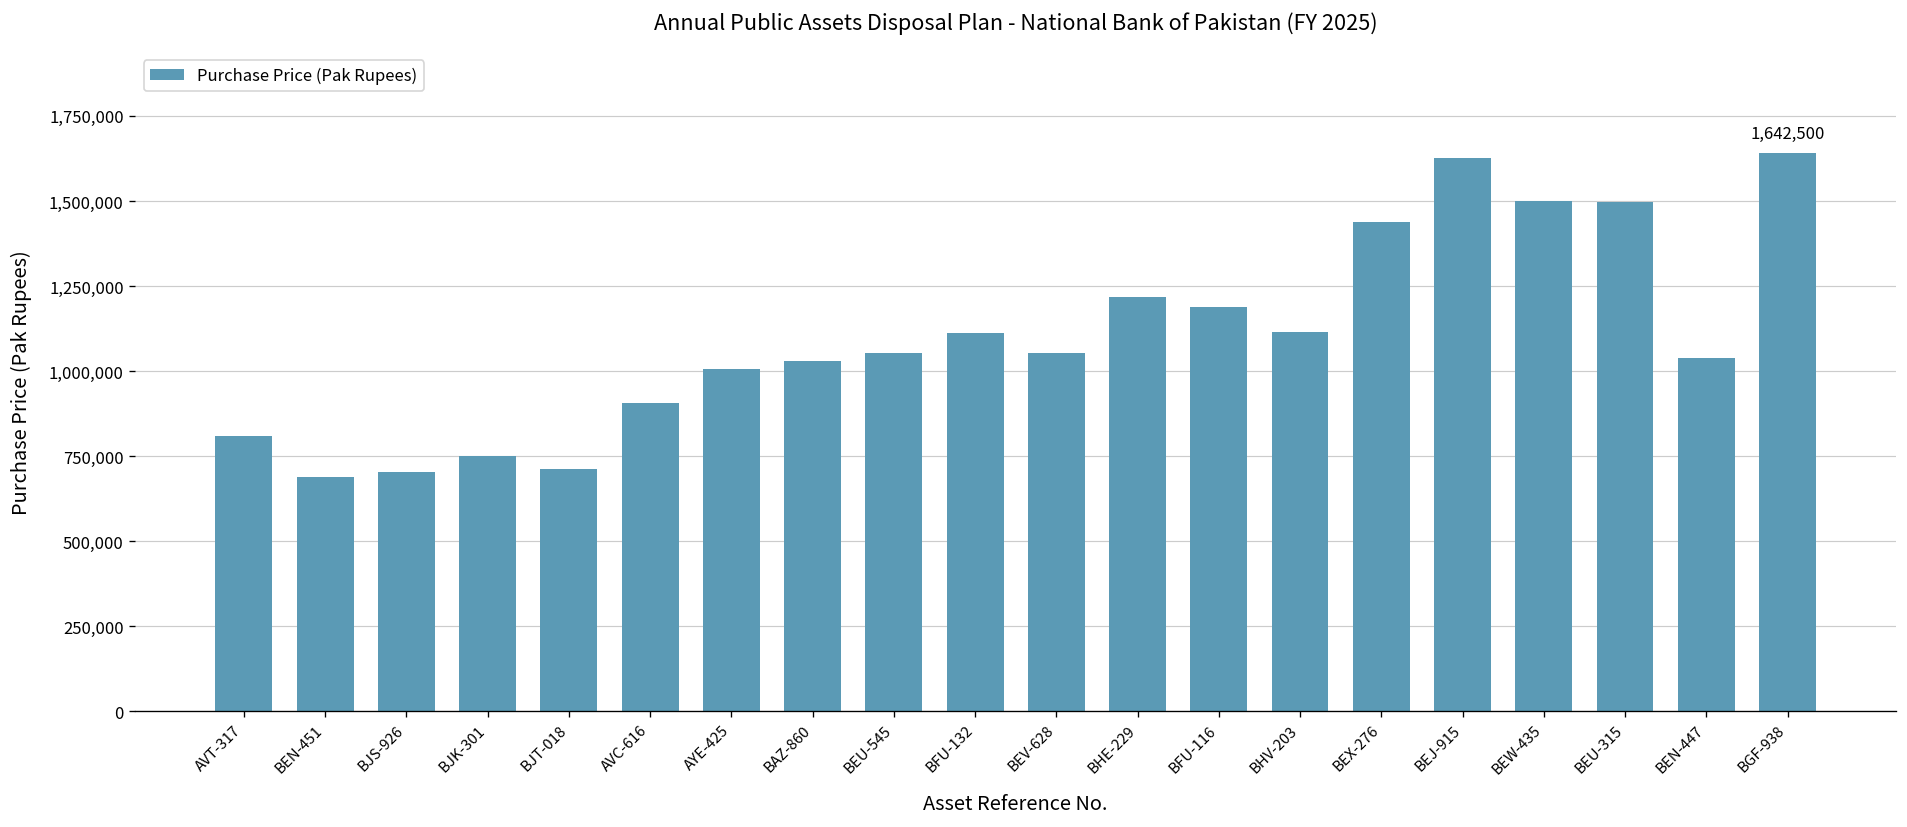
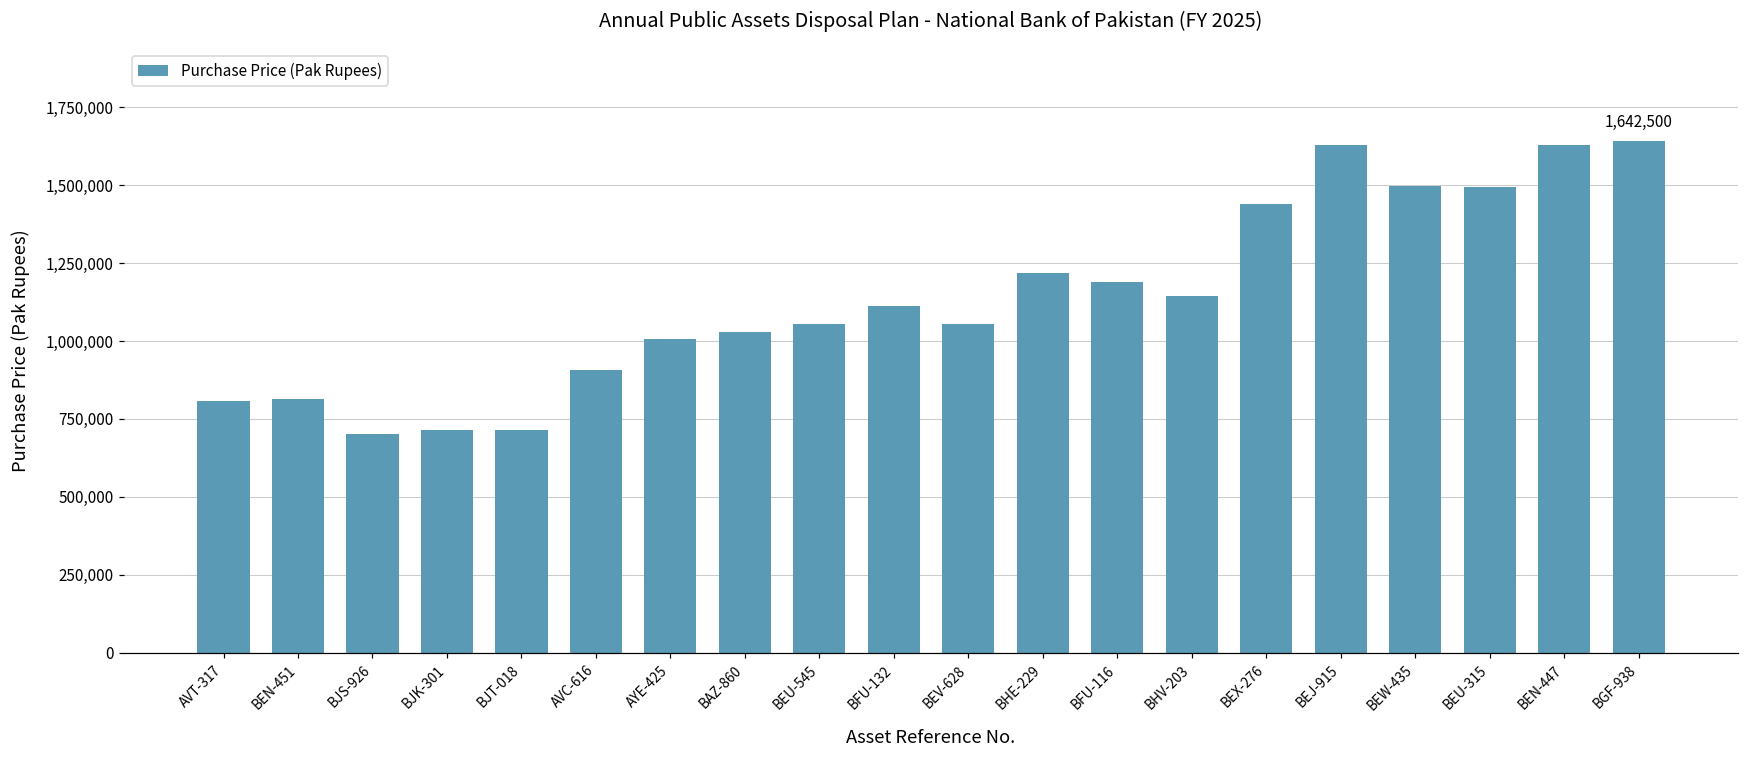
  {
    "AVT-317": "810,000",
-   "BEN-451": "690,000",
+   "BEN-451": "810,000",
    "BJS-926": "700,000",
-   "BJK-301": "750,000",
+   "BJK-301": "710,000",
    "BJT-018": "710,000",
    "AVC-616": "910,000",
    "AYE-425": "1,010,000",
    "BAZ-860": "1,030,000",
    "BEU-545": "1,050,000",
    "BFU-132": "1,110,000",
    "BEV-628": "1,050,000",
    "BHE-229": "1,220,000",
    "BFU-116": "1,190,000",
-   "BHV-203": "1,110,000",
+   "BHV-203": "1,140,000",
    "BEX-276": "1,440,000",
    "BEJ-915": "1,630,000",
    "BEW-435": "1,500,000",
    "BEU-315": "1,500,000",
-   "BEN-447": "1,040,000"
+   "BEN-447": "1,630,000"
  }
